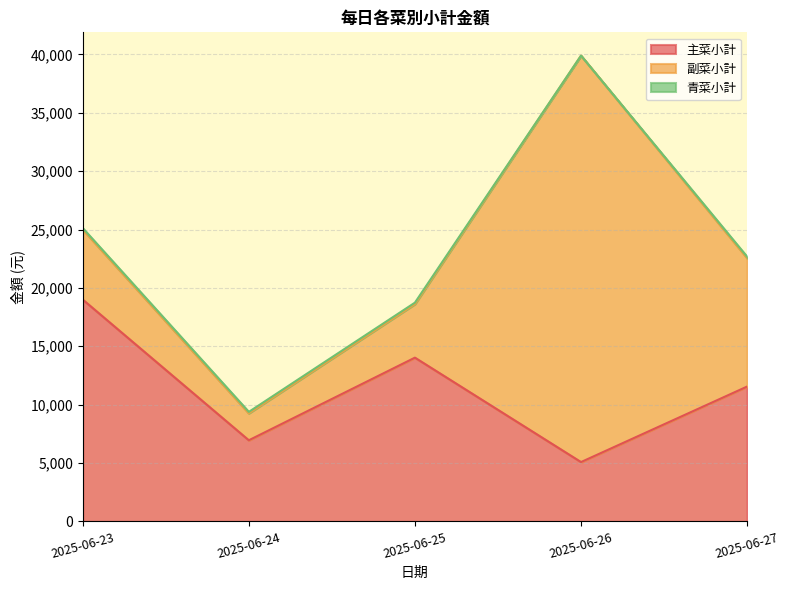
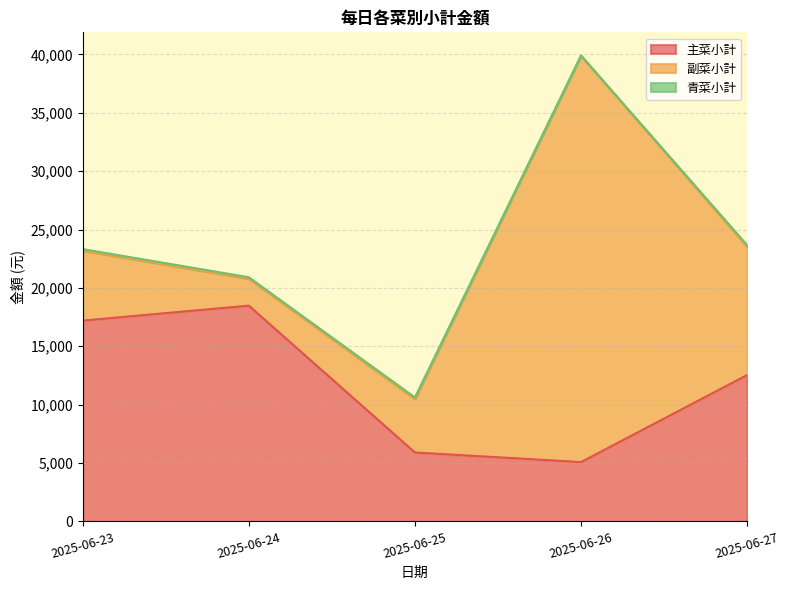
  {
    "主菜小計": {
-     "2025-06-23": "19,000",
-     "2025-06-24": "6,900",
-     "2025-06-25": "14,000",
+     "2025-06-23": "17,200",
+     "2025-06-24": "18,500",
+     "2025-06-25": "5,900",
      "2025-06-26": "5,100",
-     "2025-06-27": "11,600"
+     "2025-06-27": "12,500"
    }
  }
